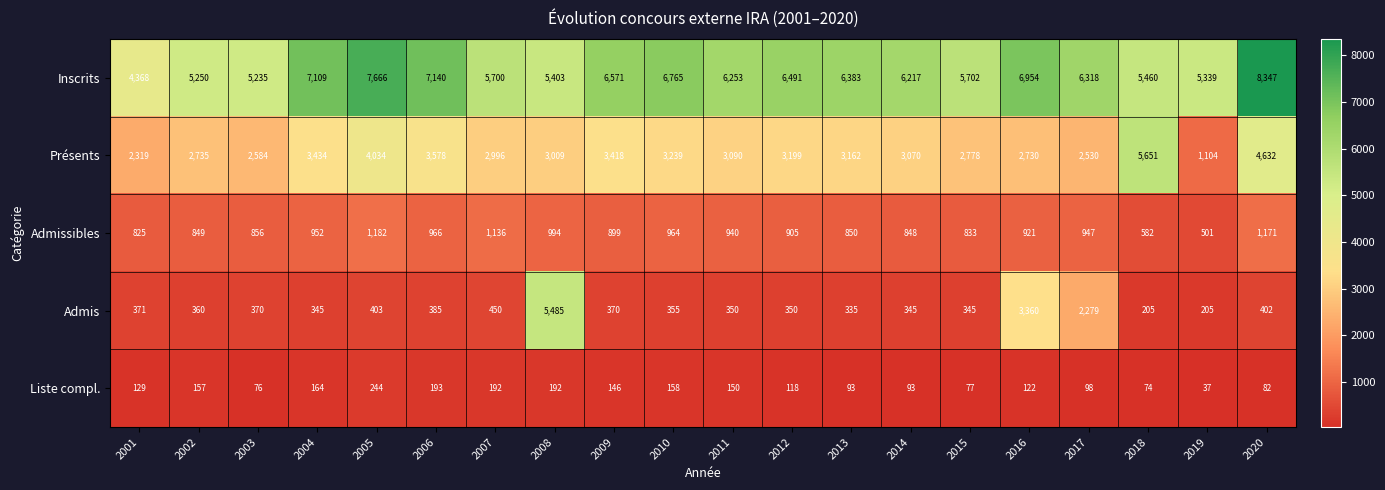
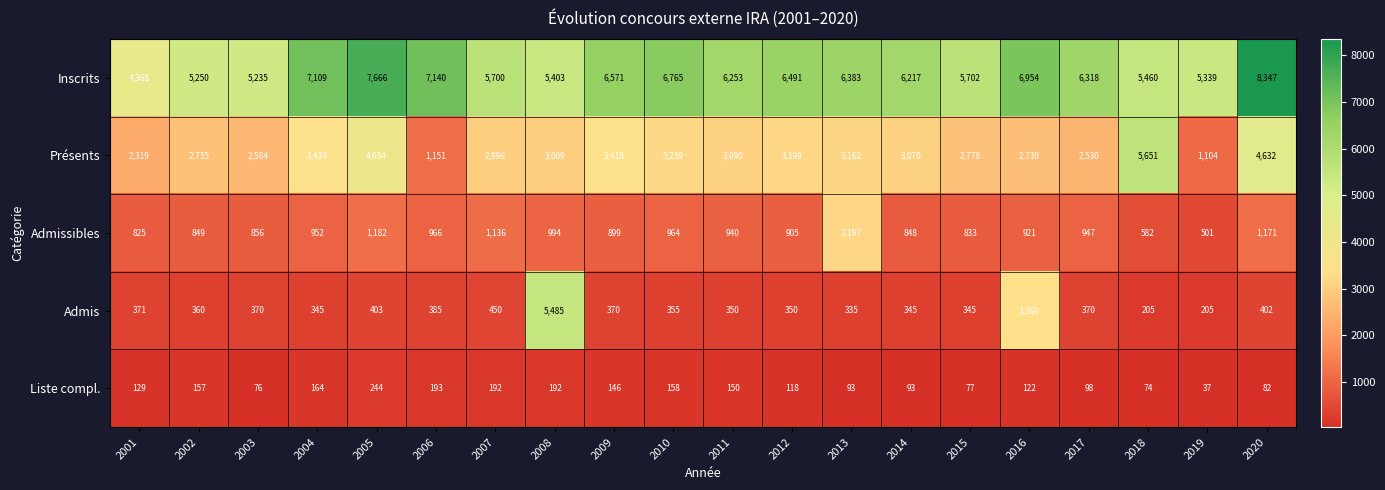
  {
    "Inscrits": {
      "2001": "4,368",
      "2002": "5,250",
      "2003": "5,235",
      "2004": "7,109",
      "2005": "7,666",
      "2006": "7,140",
      "2007": "5,700",
      "2008": "5,403",
      "2009": "6,571",
      "2010": "6,765",
      "2011": "6,253",
      "2012": "6,491",
      "2013": "6,383",
      "2014": "6,217",
      "2015": "5,702",
      "2016": "6,954",
      "2017": "6,318",
      "2018": "5,460",
      "2019": "5,339",
      "2020": "8,347"
    },
    "Présents": {
      "2001": "2,319",
      "2002": "2,735",
      "2003": "2,584",
      "2004": "3,434",
      "2005": "4,034",
-     "2006": "3,578",
+     "2006": "1,151",
      "2007": "2,996",
      "2008": "3,009",
      "2009": "3,418",
      "2010": "3,239",
      "2011": "3,090",
      "2012": "3,199",
      "2013": "3,162",
      "2014": "3,070",
      "2015": "2,778",
      "2016": "2,730",
      "2017": "2,530",
      "2018": "5,651",
      "2019": "1,104",
      "2020": "4,632"
    },
    "Admissibles": {
      "2001": "825",
      "2002": "849",
      "2003": "856",
      "2004": "952",
      "2005": "1,182",
      "2006": "966",
      "2007": "1,136",
      "2008": "994",
      "2009": "899",
      "2010": "964",
      "2011": "940",
      "2012": "905",
-     "2013": "850",
+     "2013": "3,197",
      "2014": "848",
      "2015": "833",
      "2016": "921",
      "2017": "947",
      "2018": "582",
      "2019": "501",
      "2020": "1,171"
    },
    "Admis": {
      "2001": "371",
      "2002": "360",
      "2003": "370",
      "2004": "345",
      "2005": "403",
      "2006": "385",
      "2007": "450",
      "2008": "5,485",
      "2009": "370",
      "2010": "355",
      "2011": "350",
      "2012": "350",
      "2013": "335",
      "2014": "345",
      "2015": "345",
      "2016": "3,360",
-     "2017": "2,279",
+     "2017": "370",
      "2018": "205",
      "2019": "205",
      "2020": "402"
    },
    "Liste compl.": {
      "2001": "129",
      "2002": "157",
      "2003": "76",
      "2004": "164",
      "2005": "244",
      "2006": "193",
      "2007": "192",
      "2008": "192",
      "2009": "146",
      "2010": "158",
      "2011": "150",
      "2012": "118",
      "2013": "93",
      "2014": "93",
      "2015": "77",
      "2016": "122",
      "2017": "98",
      "2018": "74",
      "2019": "37",
      "2020": "82"
    }
  }
